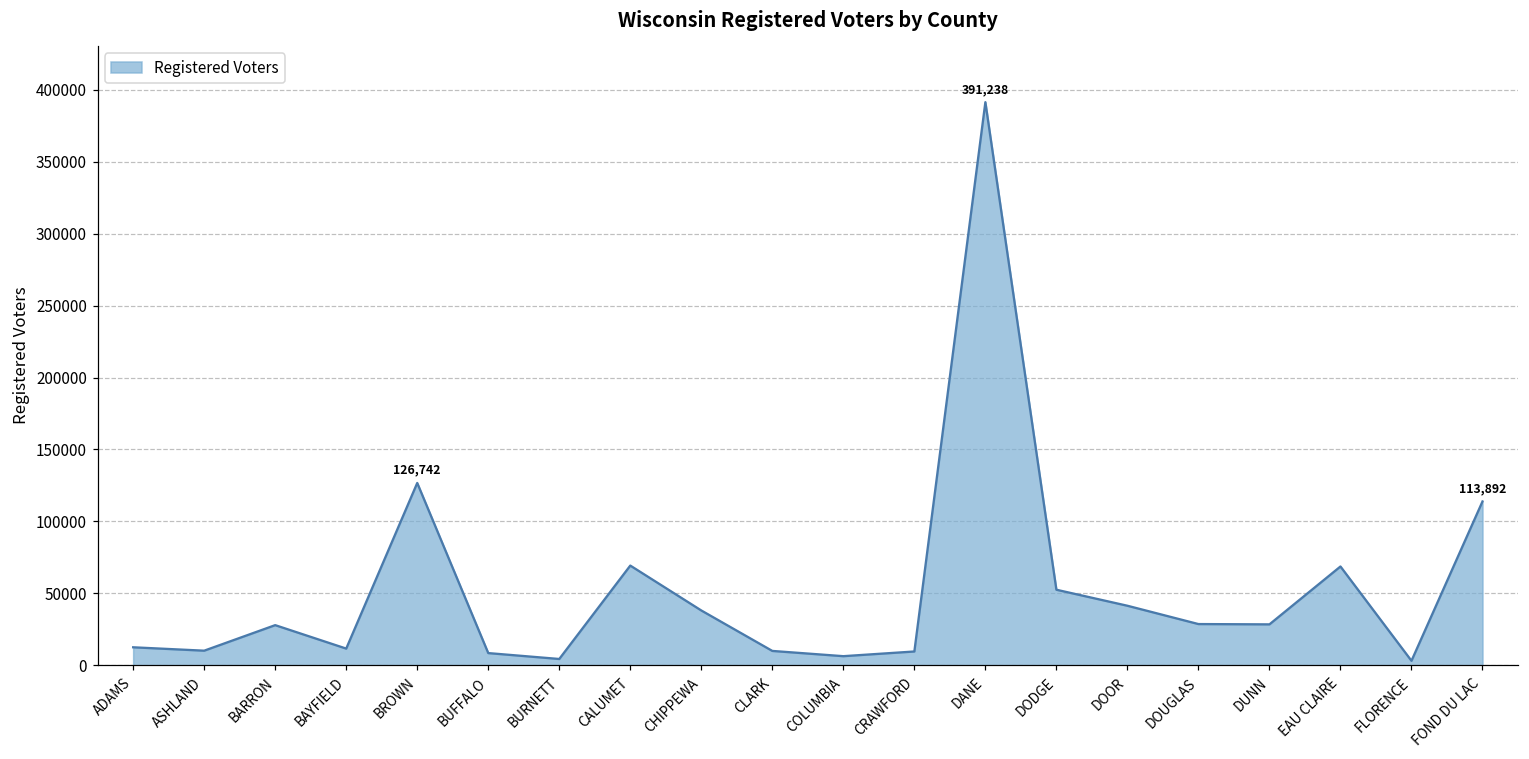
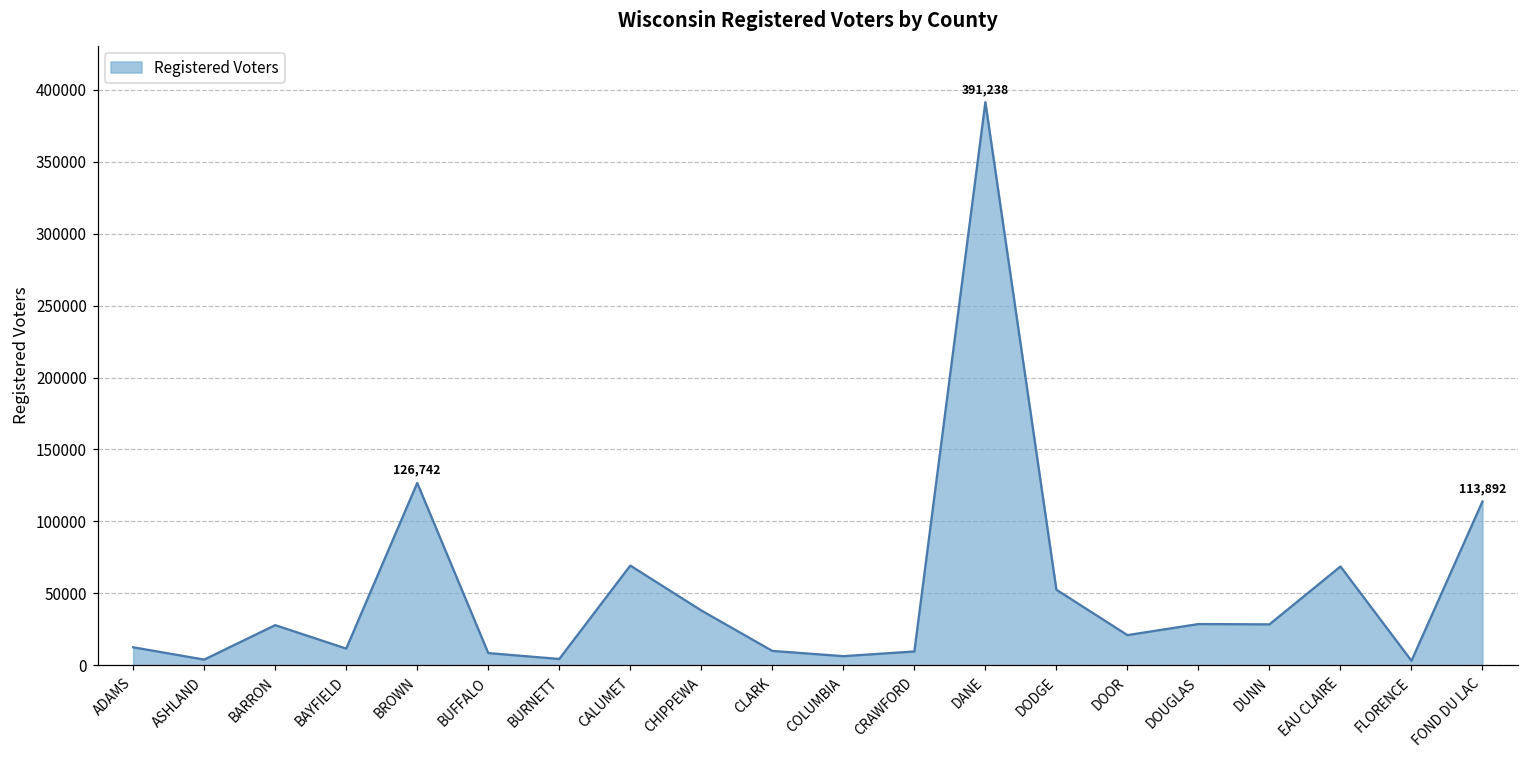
  {
    "ADAMS": 13000,
-   "ASHLAND": 10000,
+   "ASHLAND": 4000,
    "BARRON": 28000,
    "BAYFIELD": 12000,
    "BUFFALO": 9000,
    "BURNETT": 4000,
    "CALUMET": 69000,
    "CHIPPEWA": 38000,
    "CLARK": 10000,
    "COLUMBIA": 6000,
    "CRAWFORD": 10000,
    "DODGE": 53000,
-   "DOOR": 41000,
+   "DOOR": 21000,
    "DOUGLAS": 29000,
    "DUNN": 29000,
    "EAU CLAIRE": 69000,
    "FLORENCE": 3000
  }
